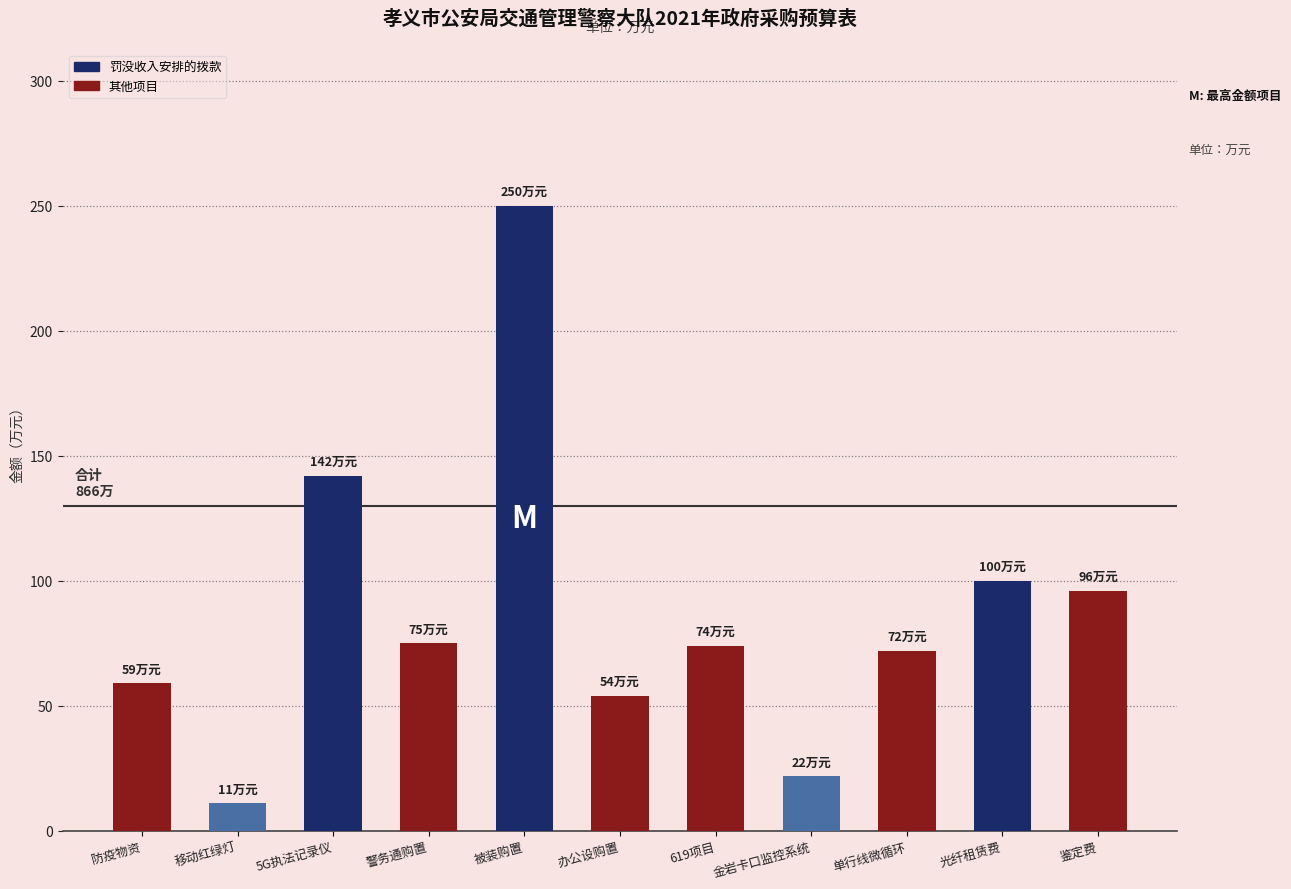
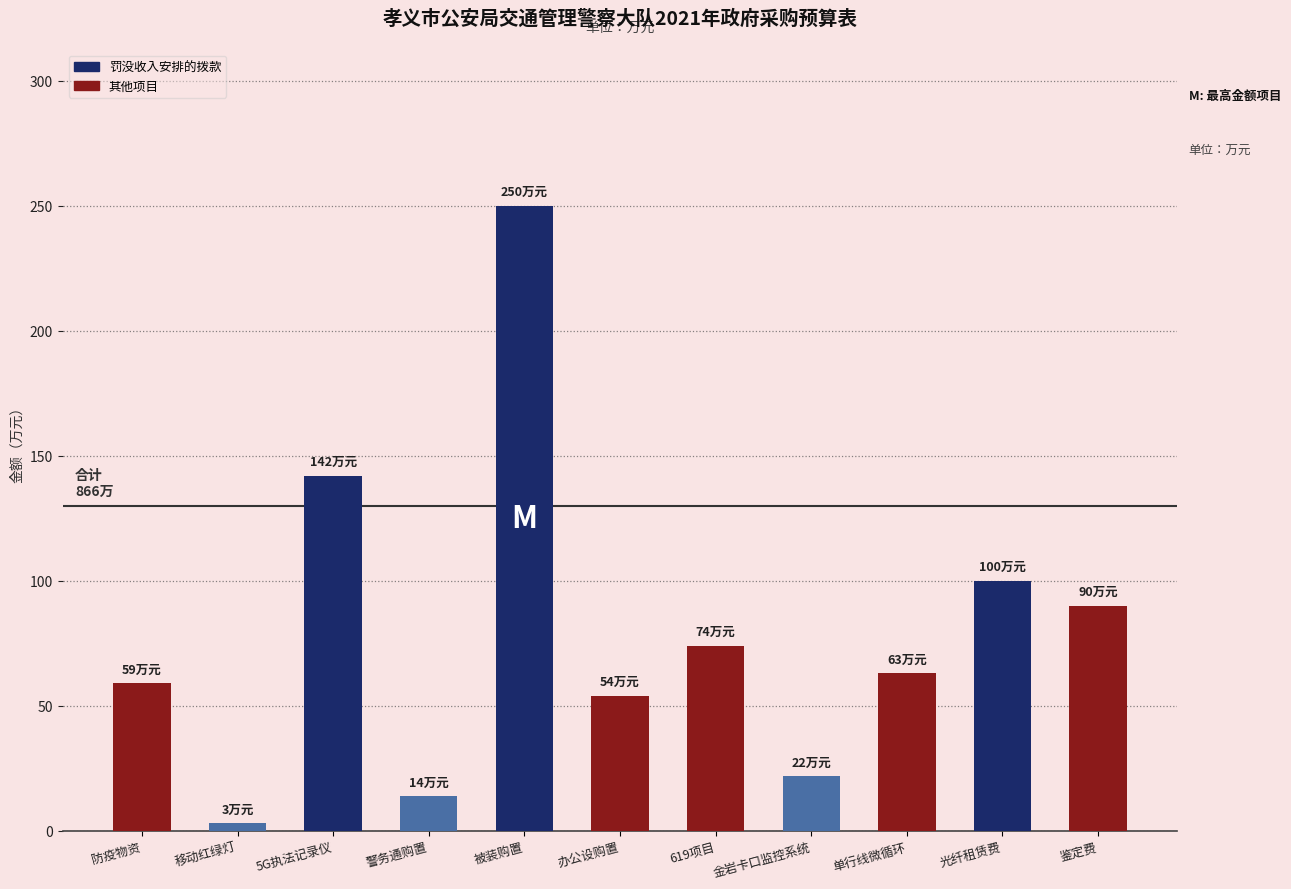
  {
    "防疫物资": 59,
-   "移动红绿灯": 11,
+   "移动红绿灯": 3,
    "5G执法记录仪": 142,
-   "警务通购置": 75,
+   "警务通购置": 14,
    "被装购置": 250,
    "办公设购置": 54,
    "619项目": 74,
    "金岩卡口监控系统": 22,
-   "单行线微循环": 72,
+   "单行线微循环": 63,
    "光纤租赁费": 100,
-   "鉴定费": 96
+   "鉴定费": 90
  }
